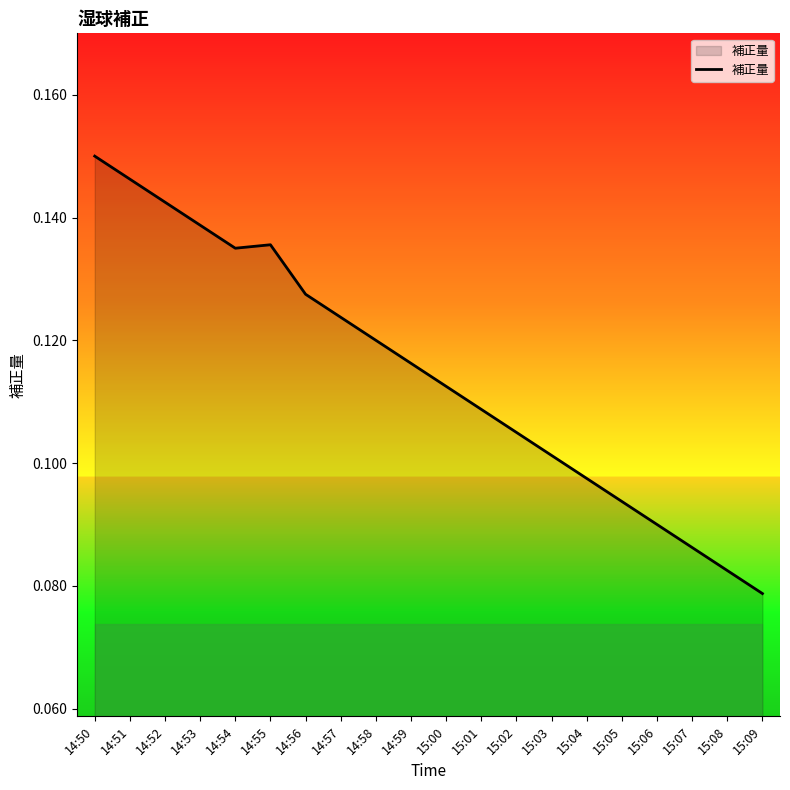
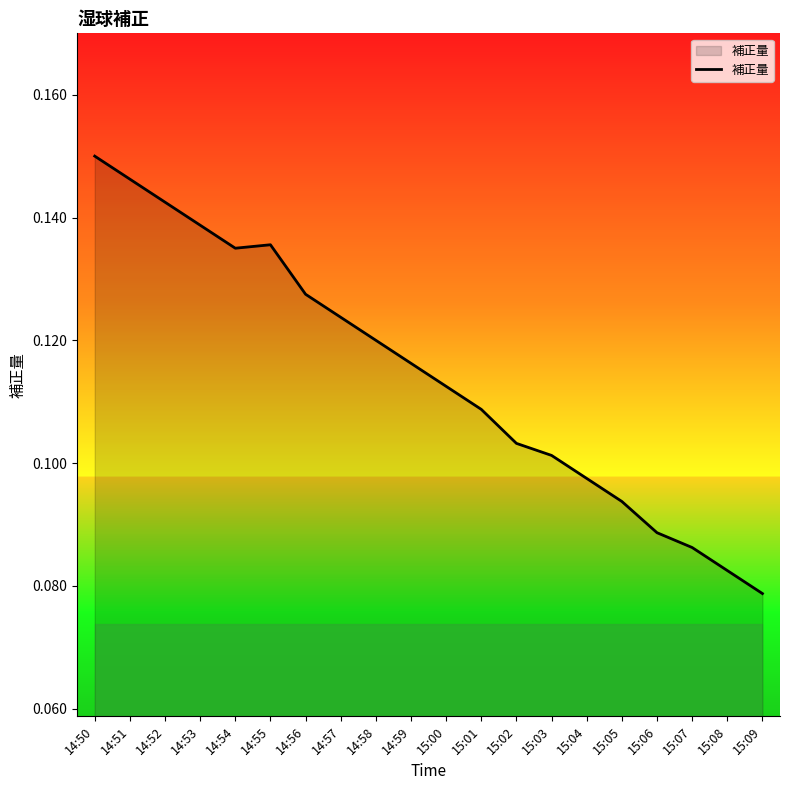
  {
    "補正量": {
      "14:50": 0.150,
      "14:51": 0.146,
      "14:52": 0.142,
      "14:53": 0.139,
      "14:54": 0.135,
      "14:55": 0.136,
      "14:56": 0.127,
      "14:57": 0.124,
      "14:58": 0.120,
      "14:59": 0.116,
      "15:00": 0.112,
      "15:01": 0.109,
-     "15:02": 0.105,
+     "15:02": 0.103,
      "15:03": 0.101,
      "15:04": 0.097,
      "15:05": 0.094,
-     "15:06": 0.090,
+     "15:06": 0.089,
      "15:07": 0.086,
      "15:08": 0.082,
      "15:09": 0.079
    }
  }
